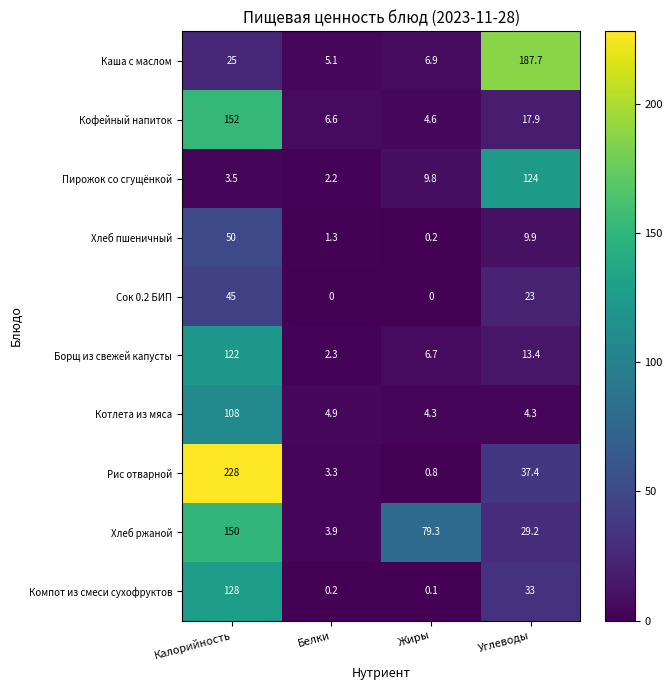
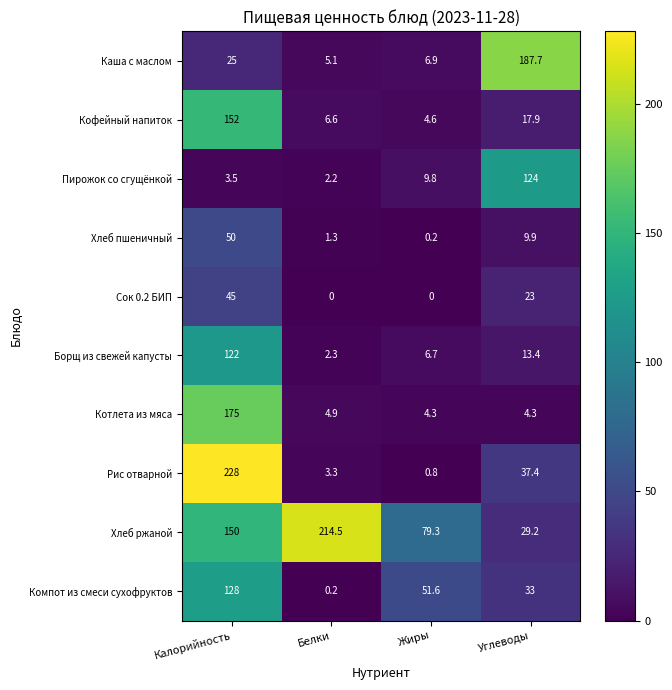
  {
    "Каша с маслом": {
      "Калорийность": 25,
      "Белки": 5.1,
      "Жиры": 6.9,
      "Углеводы": 187.7
    },
    "Кофейный напиток": {
      "Калорийность": 152,
      "Белки": 6.6,
      "Жиры": 4.6,
      "Углеводы": 17.9
    },
    "Пирожок со сгущёнкой": {
      "Калорийность": 3.5,
      "Белки": 2.2,
      "Жиры": 9.8,
      "Углеводы": 124
    },
    "Хлеб пшеничный": {
      "Калорийность": 50,
      "Белки": 1.3,
      "Жиры": 0.2,
      "Углеводы": 9.9
    },
    "Сок 0.2 БИП": {
      "Калорийность": 45,
      "Белки": 0,
      "Жиры": 0,
      "Углеводы": 23
    },
    "Борщ из свежей капусты": {
      "Калорийность": 122,
      "Белки": 2.3,
      "Жиры": 6.7,
      "Углеводы": 13.4
    },
    "Котлета из мяса": {
-     "Калорийность": 108,
+     "Калорийность": 175,
      "Белки": 4.9,
      "Жиры": 4.3,
      "Углеводы": 4.3
    },
    "Рис отварной": {
      "Калорийность": 228,
      "Белки": 3.3,
      "Жиры": 0.8,
      "Углеводы": 37.4
    },
    "Хлеб ржаной": {
      "Калорийность": 150,
-     "Белки": 3.9,
+     "Белки": 214.5,
      "Жиры": 79.3,
      "Углеводы": 29.2
    },
    "Компот из смеси сухофруктов": {
      "Калорийность": 128,
      "Белки": 0.2,
-     "Жиры": 0.1,
+     "Жиры": 51.6,
      "Углеводы": 33
    }
  }
